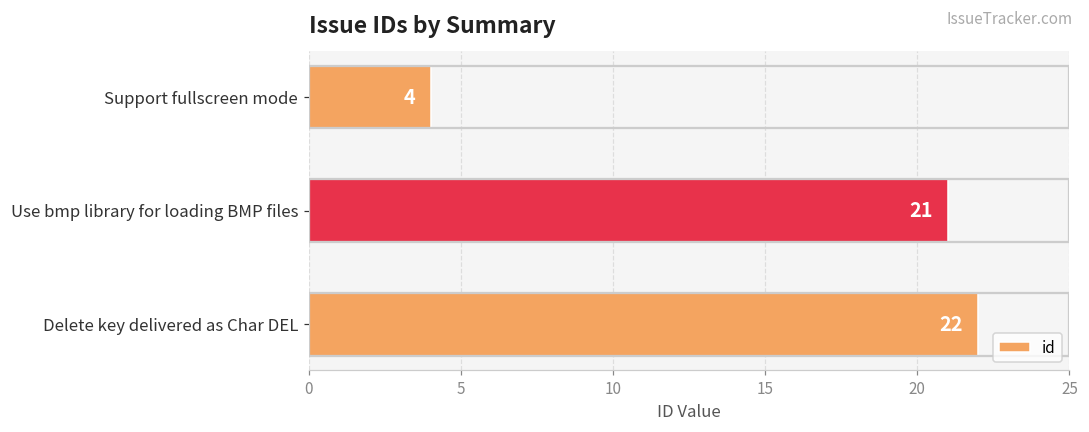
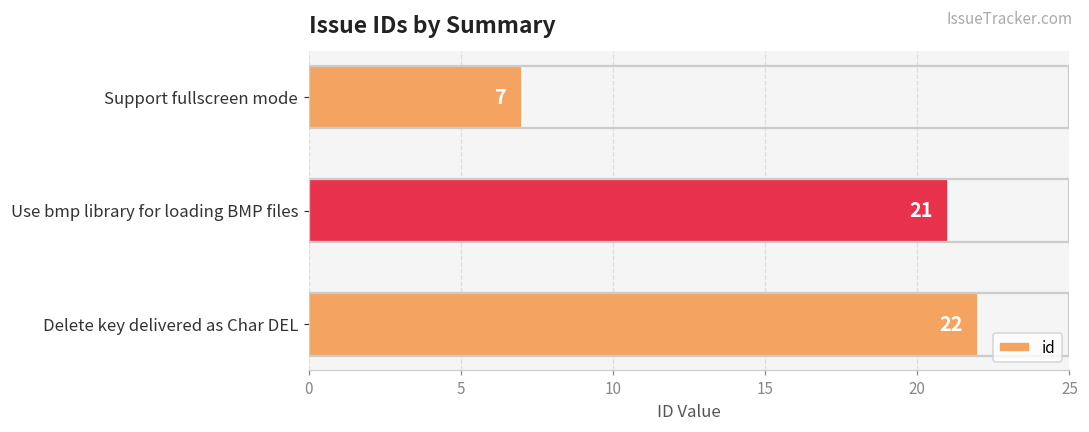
  {
-   "Support fullscreen mode": 4,
+   "Support fullscreen mode": 7,
    "Use bmp library for loading BMP files": 21,
    "Delete key delivered as Char DEL": 22
  }
